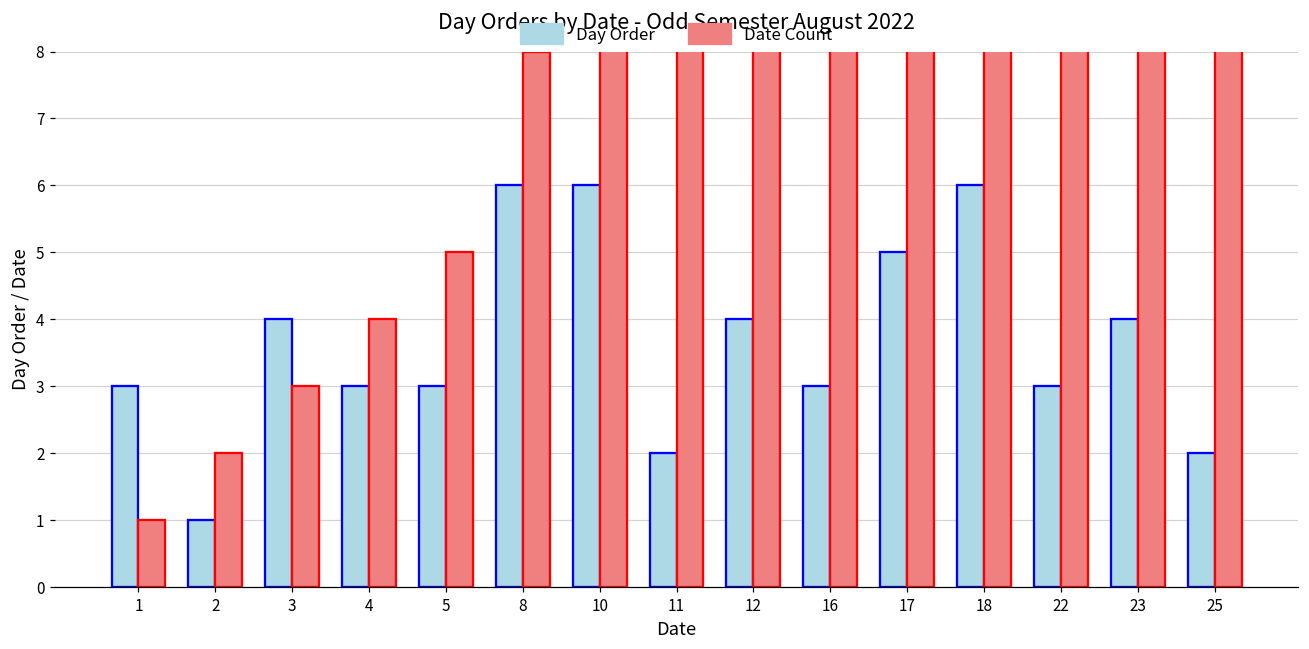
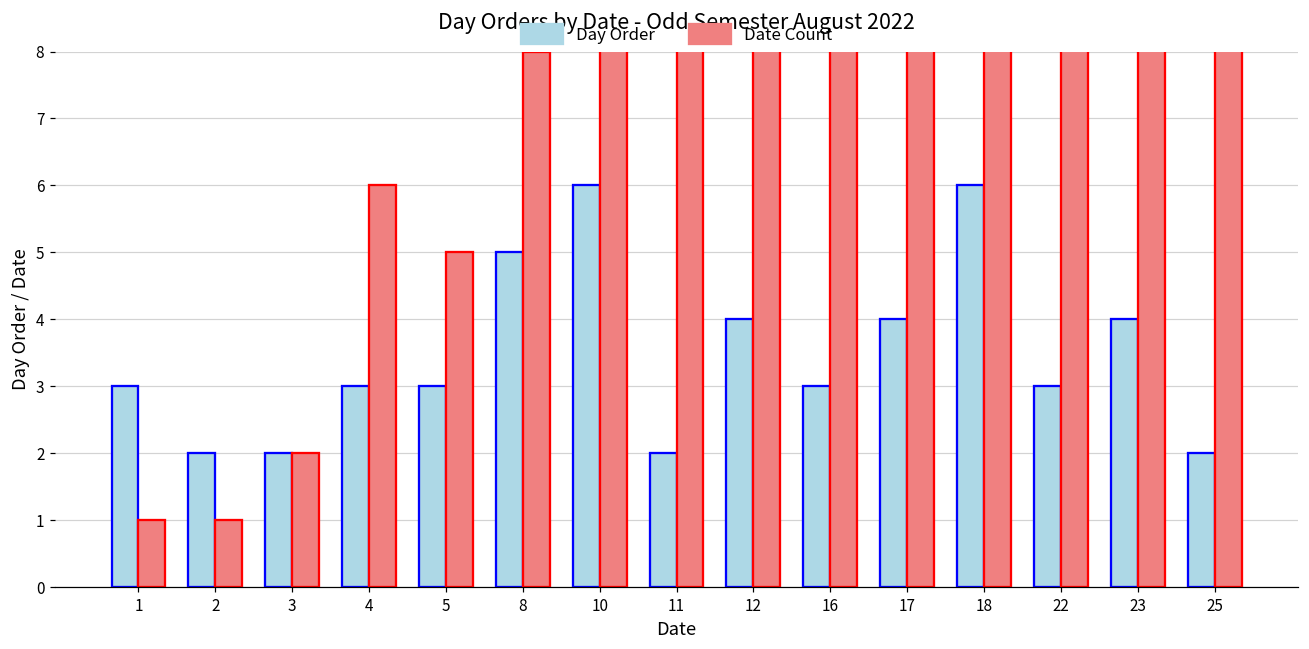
  {
    "Day Order": {
      "1": 3,
-     "2": 1,
-     "3": 4,
+     "2": 2,
+     "3": 2,
      "4": 3,
      "5": 3,
-     "8": 6,
+     "8": 5,
      "10": 6,
      "11": 2,
      "12": 4,
      "16": 3,
-     "17": 5,
+     "17": 4,
      "18": 6,
      "22": 3,
      "23": 4,
      "25": 2
    },
    "Date Count": {
      "1": 1,
-     "2": 2,
-     "3": 3,
-     "4": 4,
+     "2": 1,
+     "3": 2,
+     "4": 6,
      "5": 5,
      "8": 8
    }
  }
